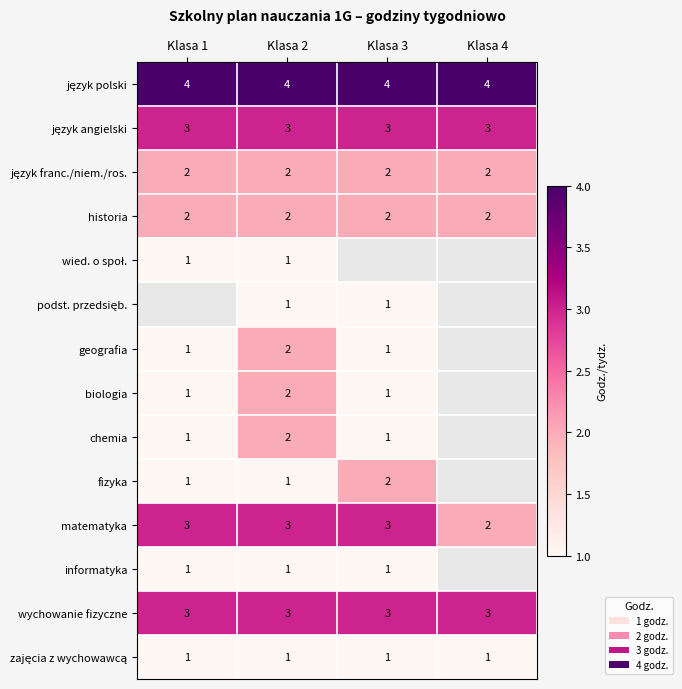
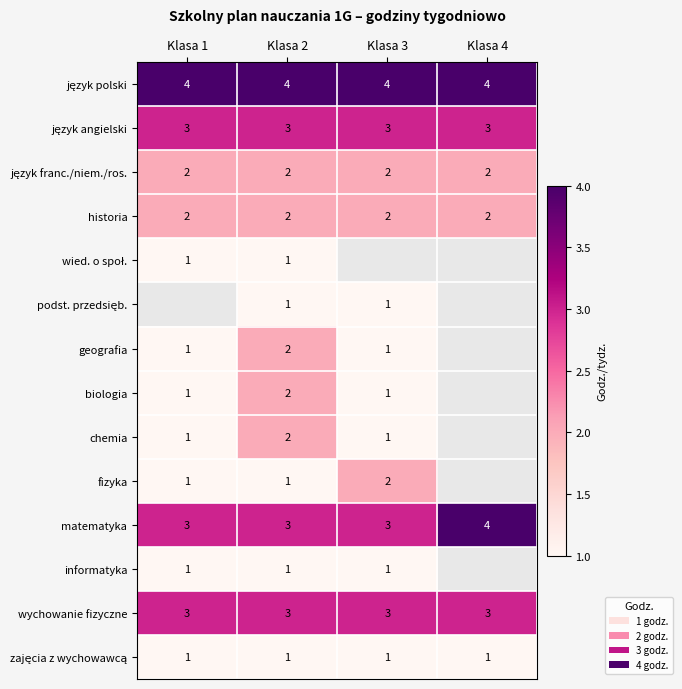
  {
    "język polski": {
      "Klasa 1": 4,
      "Klasa 2": 4,
      "Klasa 3": 4,
      "Klasa 4": 4
    },
    "język angielski": {
      "Klasa 1": 3,
      "Klasa 2": 3,
      "Klasa 3": 3,
      "Klasa 4": 3
    },
    "język franc./niem./ros.": {
      "Klasa 1": 2,
      "Klasa 2": 2,
      "Klasa 3": 2,
      "Klasa 4": 2
    },
    "historia": {
      "Klasa 1": 2,
      "Klasa 2": 2,
      "Klasa 3": 2,
      "Klasa 4": 2
    },
    "wied. o społ.": {
      "Klasa 1": 1,
      "Klasa 2": 1
    },
    "podst. przedsięb.": {
      "Klasa 2": 1,
      "Klasa 3": 1
    },
    "geografia": {
      "Klasa 1": 1,
      "Klasa 2": 2,
      "Klasa 3": 1
    },
    "biologia": {
      "Klasa 1": 1,
      "Klasa 2": 2,
      "Klasa 3": 1
    },
    "chemia": {
      "Klasa 1": 1,
      "Klasa 2": 2,
      "Klasa 3": 1
    },
    "fizyka": {
      "Klasa 1": 1,
      "Klasa 2": 1,
      "Klasa 3": 2
    },
    "matematyka": {
      "Klasa 1": 3,
      "Klasa 2": 3,
      "Klasa 3": 3,
-     "Klasa 4": 2
+     "Klasa 4": 4
    },
    "informatyka": {
      "Klasa 1": 1,
      "Klasa 2": 1,
      "Klasa 3": 1
    },
    "wychowanie fizyczne": {
      "Klasa 1": 3,
      "Klasa 2": 3,
      "Klasa 3": 3,
      "Klasa 4": 3
    },
    "zajęcia z wychowawcą": {
      "Klasa 1": 1,
      "Klasa 2": 1,
      "Klasa 3": 1,
      "Klasa 4": 1
    }
  }
